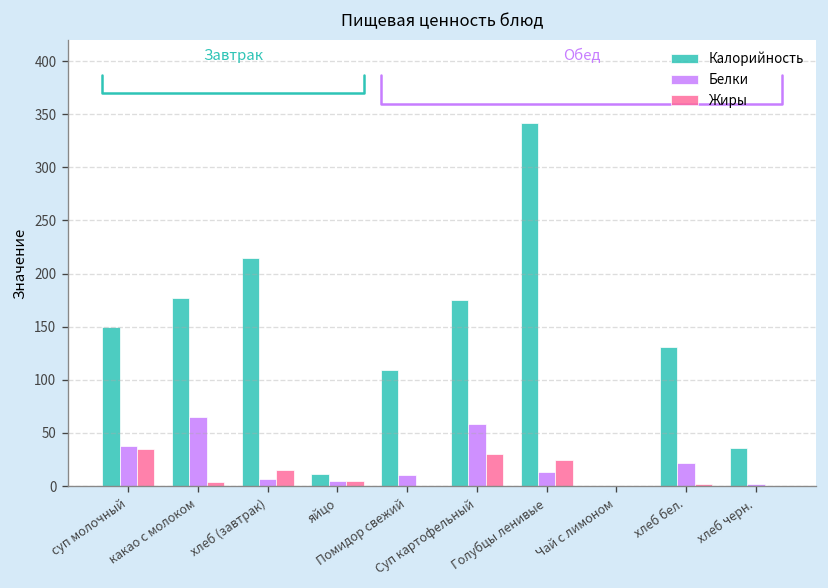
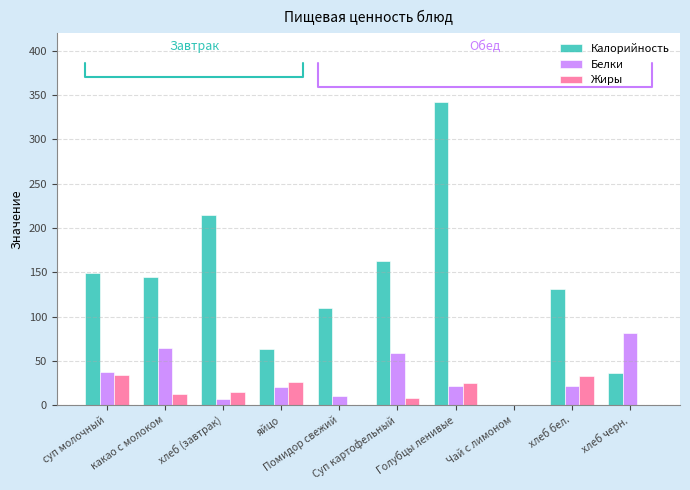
  {
    "Калорийность": {
      "суп молочный": 150,
-     "какао с молоком": 180,
+     "какао с молоком": 150,
      "хлеб (завтрак)": 210,
-     "яйцо": 10,
+     "яйцо": 60,
      "Помидор свежий": 110,
-     "Суп картофельный": 180,
+     "Суп картофельный": 160,
      "Голубцы ленивые": 340,
      "Чай с лимоном": 0,
      "хлеб бел.": 130,
      "хлеб черн.": 40
    },
    "Белки": {
      "суп молочный": 40,
      "какао с молоком": 60,
      "хлеб (завтрак)": 10,
-     "яйцо": 10,
+     "яйцо": 20,
      "Помидор свежий": 10,
      "Суп картофельный": 60,
-     "Голубцы ленивые": 10,
+     "Голубцы ленивые": 20,
      "хлеб бел.": 20,
-     "хлеб черн.": 0
+     "хлеб черн.": 80
    },
    "Жиры": {
      "суп молочный": 30,
-     "какао с молоком": 0,
+     "какао с молоком": 10,
      "хлеб (завтрак)": 10,
-     "яйцо": 10,
+     "яйцо": 30,
      "Помидор свежий": 0,
-     "Суп картофельный": 30,
+     "Суп картофельный": 10,
      "Голубцы ленивые": 20,
      "Чай с лимоном": 0,
-     "хлеб бел.": 0
+     "хлеб бел.": 30
    }
  }
